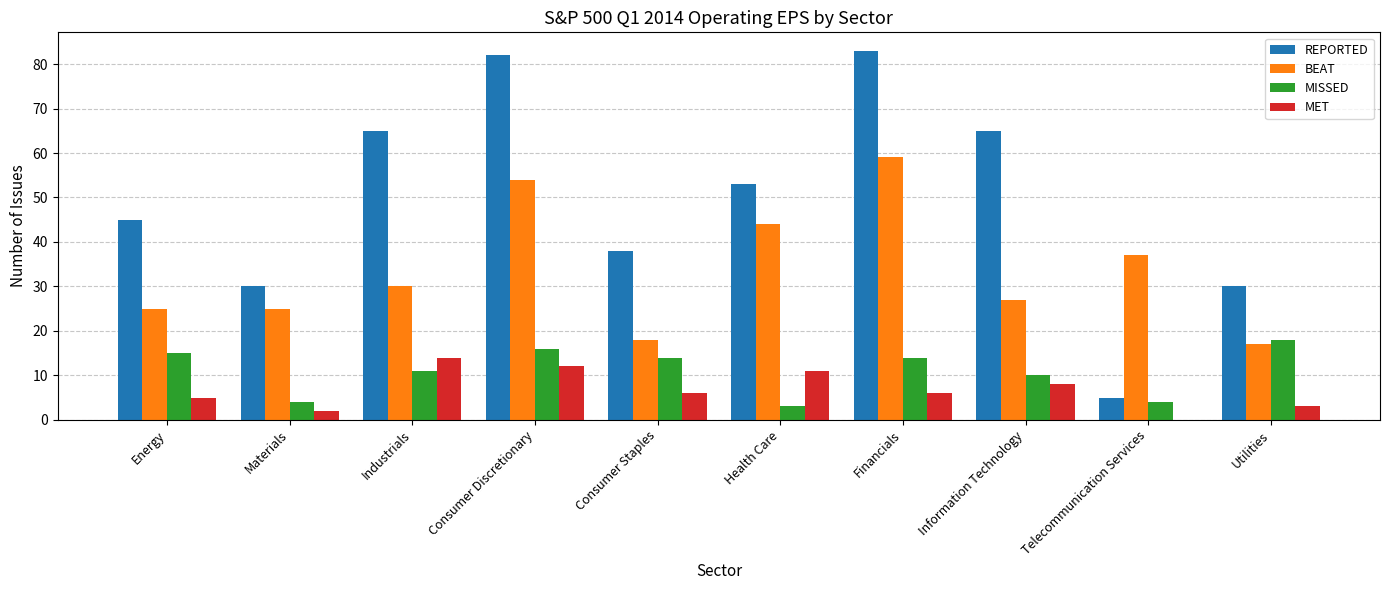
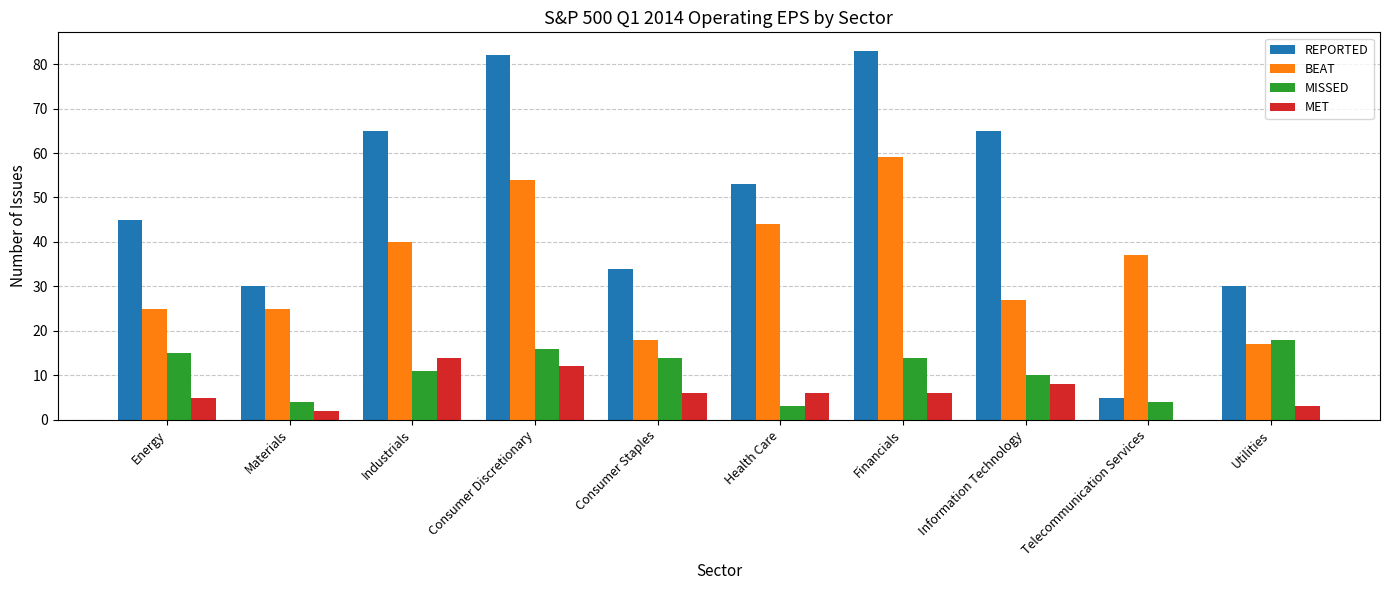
  {
    "REPORTED": {
      "Energy": 45,
      "Materials": 30,
      "Industrials": 65,
      "Consumer Discretionary": 82,
-     "Consumer Staples": 38,
+     "Consumer Staples": 34,
      "Health Care": 53,
      "Financials": 83,
      "Information Technology": 65,
      "Telecommunication Services": 5,
      "Utilities": 30
    },
    "BEAT": {
      "Energy": 25,
      "Materials": 25,
-     "Industrials": 30,
+     "Industrials": 40,
      "Consumer Discretionary": 54,
      "Consumer Staples": 18,
      "Health Care": 44,
      "Financials": 59,
      "Information Technology": 27,
      "Telecommunication Services": 37,
      "Utilities": 17
    },
    "MISSED": {
      "Energy": 15,
      "Materials": 4,
      "Industrials": 11,
      "Consumer Discretionary": 16,
      "Consumer Staples": 14,
      "Health Care": 3,
      "Financials": 14,
      "Information Technology": 10,
      "Telecommunication Services": 4,
      "Utilities": 18
    },
    "MET": {
      "Energy": 5,
      "Materials": 2,
      "Industrials": 14,
      "Consumer Discretionary": 12,
      "Consumer Staples": 6,
-     "Health Care": 11,
+     "Health Care": 6,
      "Financials": 6,
      "Information Technology": 8,
      "Telecommunication Services": 0,
      "Utilities": 3
    }
  }
